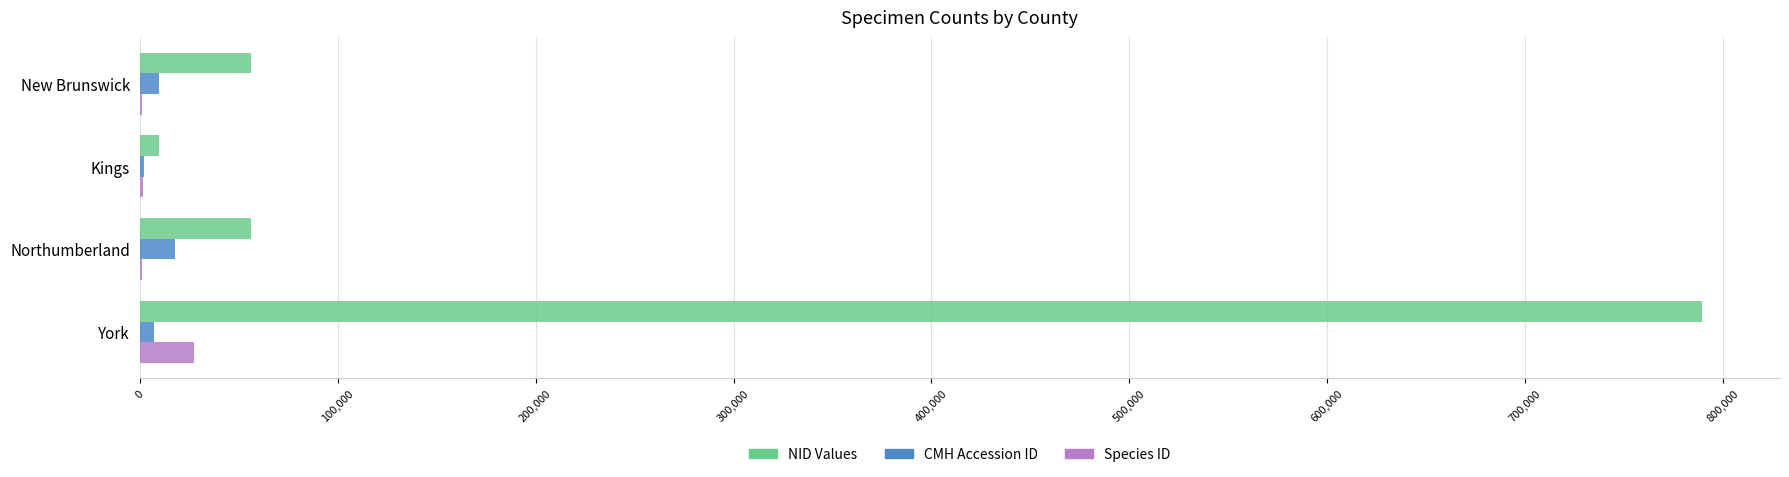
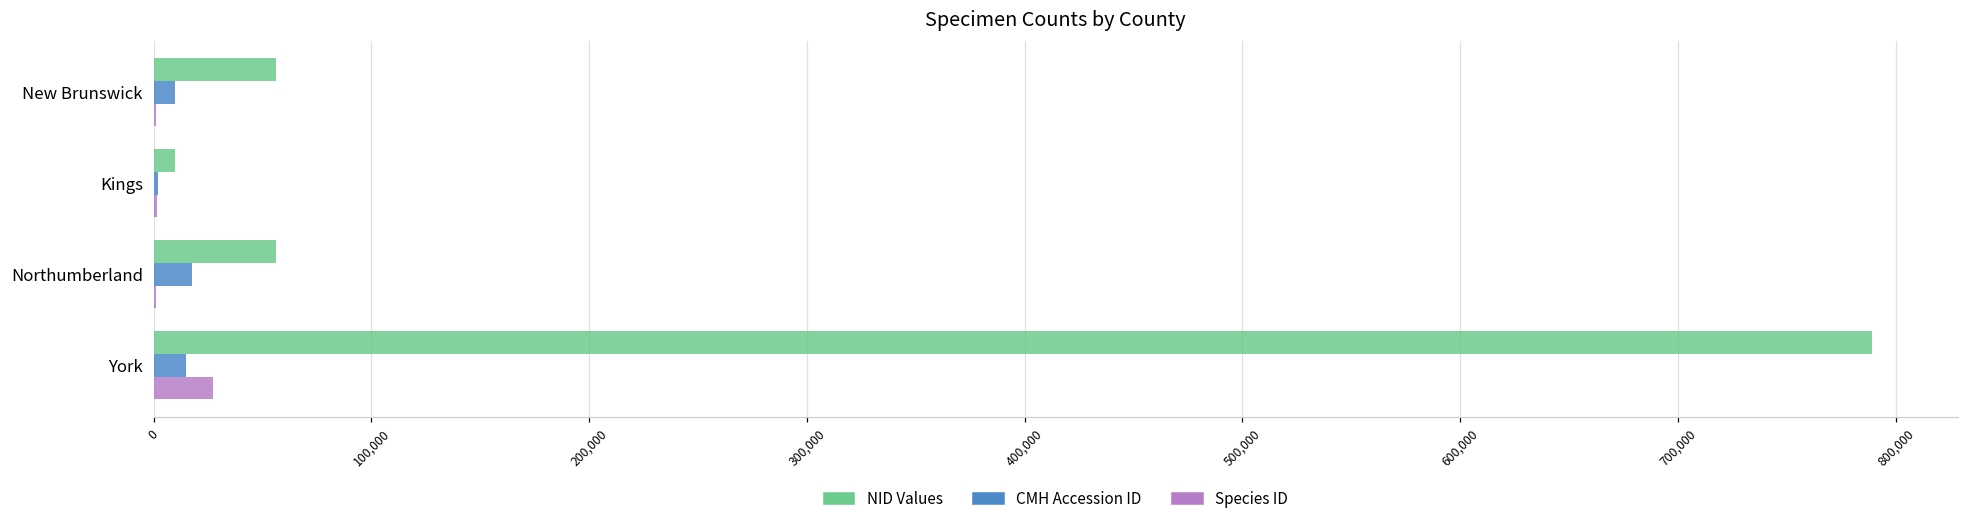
  {
    "NID Values": {
      "New Brunswick": "56,000",
      "Kings": "10,000",
      "Northumberland": "56,000",
      "York": "789,000"
    },
    "CMH Accession ID": {
      "New Brunswick": "10,000",
      "Kings": "2,000",
      "Northumberland": "18,000",
-     "York": "7,000"
+     "York": "15,000"
    },
    "Species ID": {
      "Kings": "2,000",
      "York": "27,000"
    }
  }
